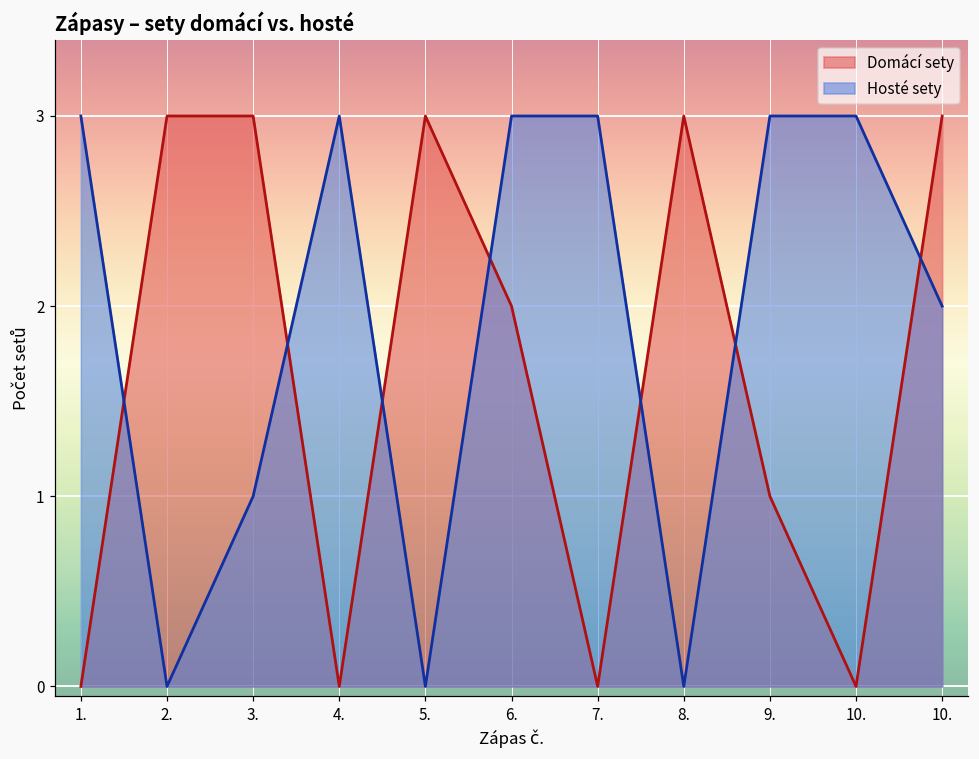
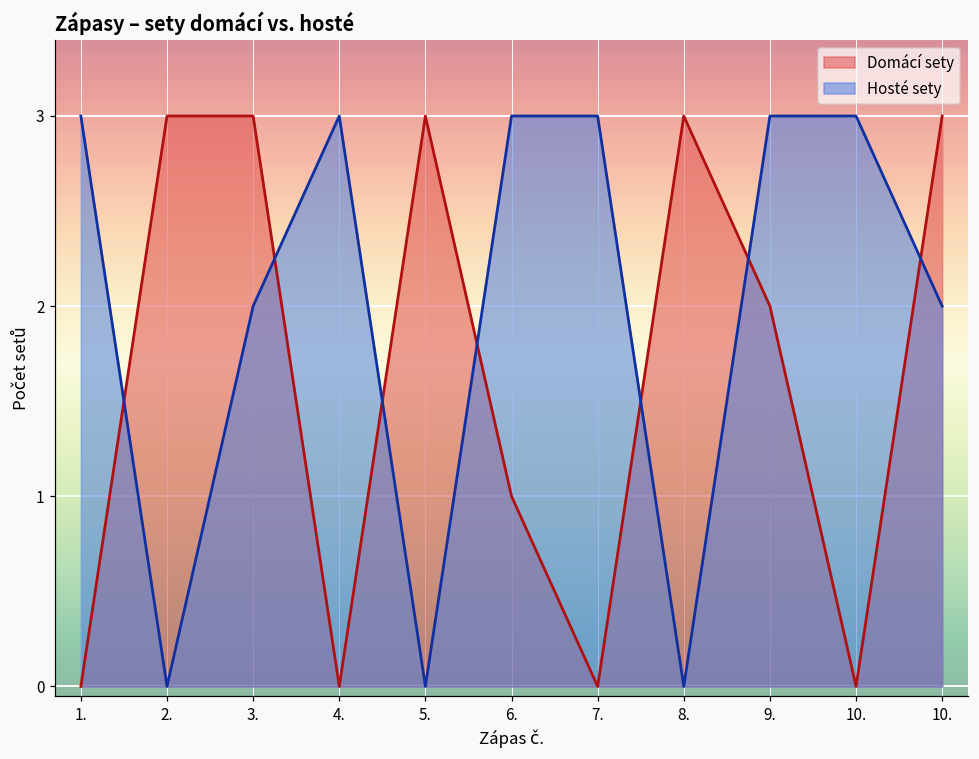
  {
    "Domácí sety": {
      "1.": 0,
      "2.": 3,
      "3.": 3,
      "4.": 0,
      "5.": 3,
-     "6.": 2,
+     "6.": 1,
      "7.": 0,
      "8.": 3,
-     "9.": 1
+     "9.": 2
    },
    "Hosté sety": {
      "1.": 3,
      "2.": 0,
-     "3.": 1,
+     "3.": 2,
      "4.": 3,
      "5.": 0,
      "6.": 3,
      "7.": 3,
      "8.": 0,
      "9.": 3
    }
  }
